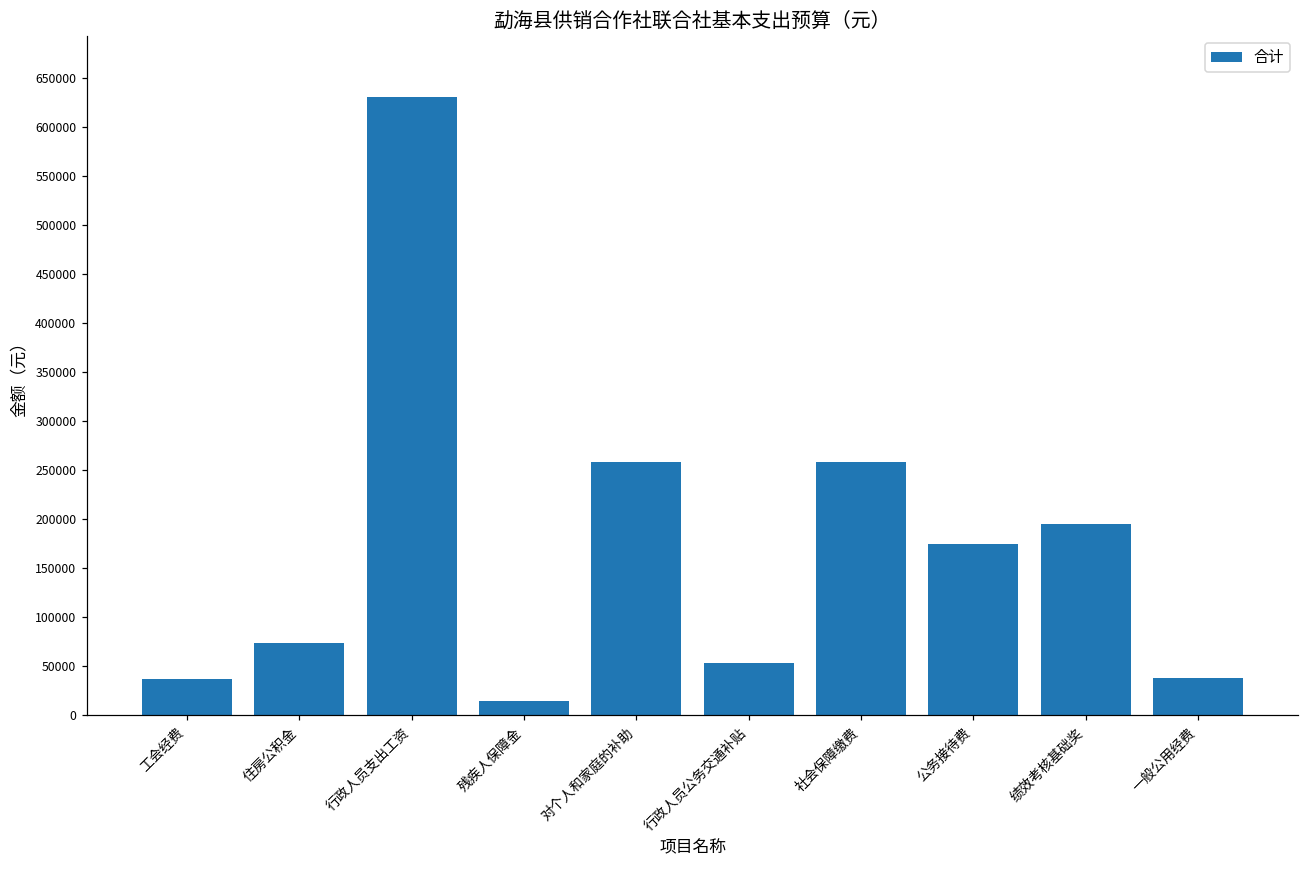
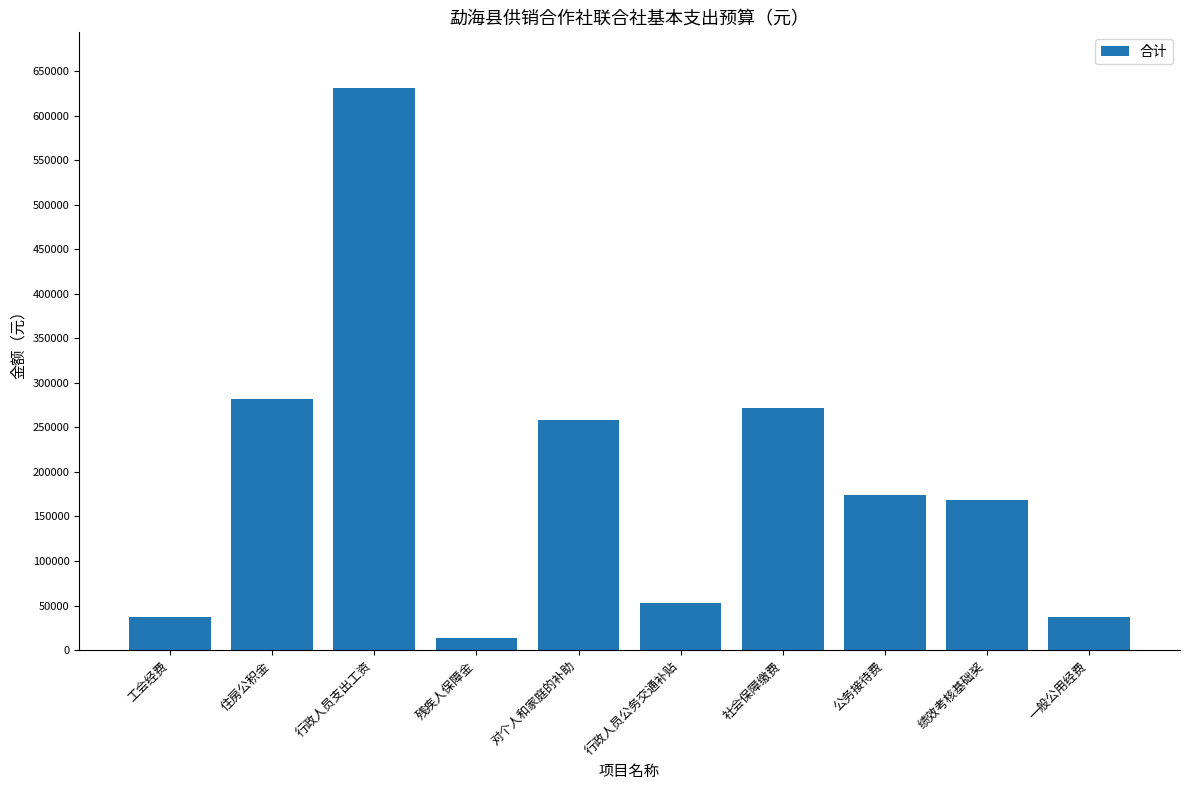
  {
    "工会经费": 40000,
-   "住房公积金": 70000,
+   "住房公积金": 280000,
    "行政人员支出工资": 630000,
    "残疾人保障金": 10000,
    "对个人和家庭的补助": 260000,
    "行政人员公务交通补贴": 50000,
-   "社会保障缴费": 260000,
+   "社会保障缴费": 270000,
    "公务接待费": 170000,
-   "绩效考核基础奖": 190000,
+   "绩效考核基础奖": 170000,
    "一般公用经费": 40000
  }
